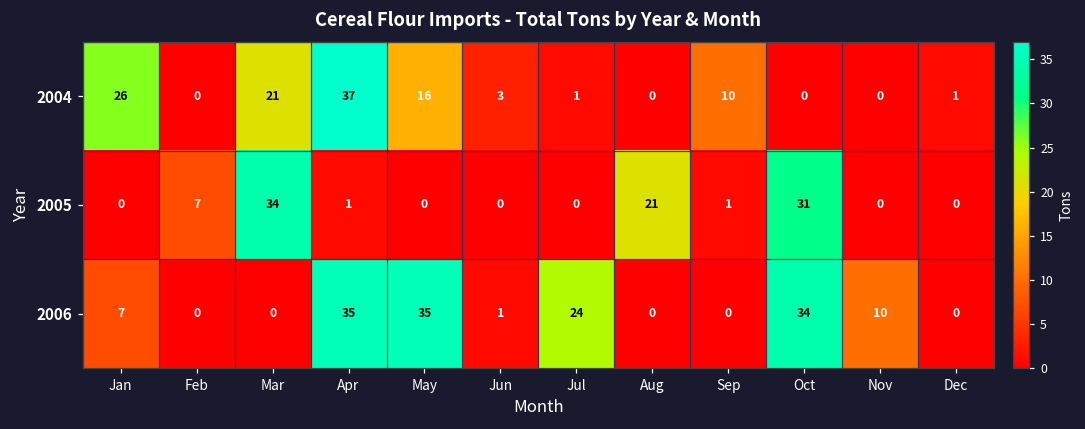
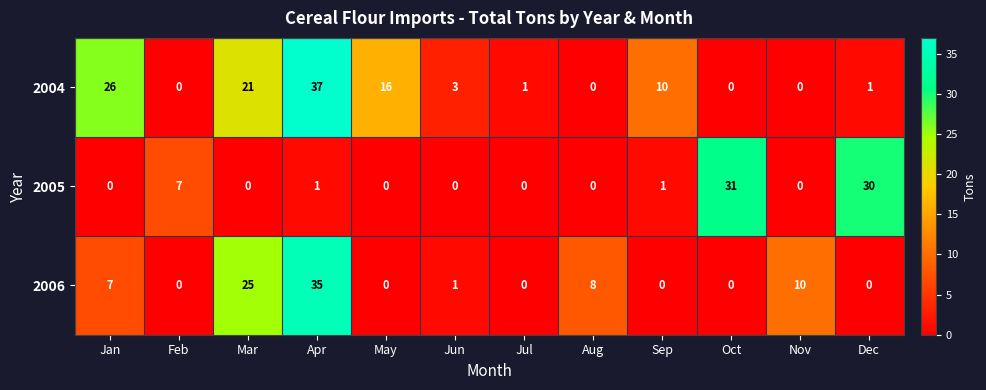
  {
    "2004": {
      "Jan": 26,
      "Feb": 0,
      "Mar": 21,
      "Apr": 37,
      "May": 16,
      "Jun": 3,
      "Jul": 1,
      "Aug": 0,
      "Sep": 10,
      "Oct": 0,
      "Nov": 0,
      "Dec": 1
    },
    "2005": {
      "Jan": 0,
      "Feb": 7,
-     "Mar": 34,
+     "Mar": 0,
      "Apr": 1,
      "May": 0,
      "Jun": 0,
      "Jul": 0,
-     "Aug": 21,
+     "Aug": 0,
      "Sep": 1,
      "Oct": 31,
      "Nov": 0,
-     "Dec": 0
+     "Dec": 30
    },
    "2006": {
      "Jan": 7,
      "Feb": 0,
-     "Mar": 0,
+     "Mar": 25,
      "Apr": 35,
-     "May": 35,
+     "May": 0,
      "Jun": 1,
-     "Jul": 24,
-     "Aug": 0,
+     "Jul": 0,
+     "Aug": 8,
      "Sep": 0,
-     "Oct": 34,
+     "Oct": 0,
      "Nov": 10,
      "Dec": 0
    }
  }
